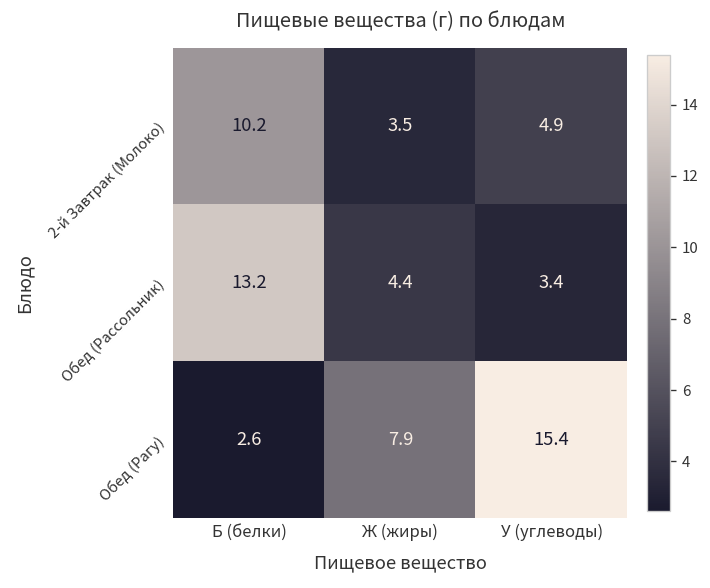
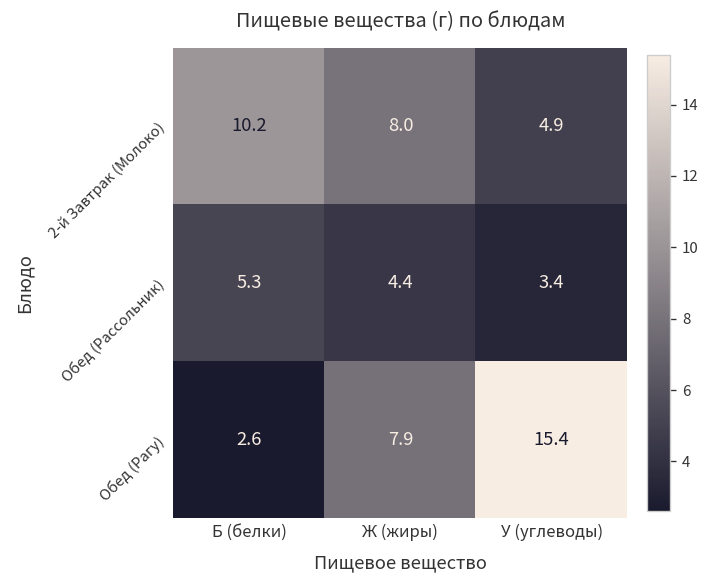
  {
    "2-й Завтрак (Молоко)": {
      "Б (белки)": 10.2,
-     "Ж (жиры)": 3.5,
+     "Ж (жиры)": 8.0,
      "У (углеводы)": 4.9
    },
    "Обед (Рассольник)": {
-     "Б (белки)": 13.2,
+     "Б (белки)": 5.3,
      "Ж (жиры)": 4.4,
      "У (углеводы)": 3.4
    },
    "Обед (Рагу)": {
      "Б (белки)": 2.6,
      "Ж (жиры)": 7.9,
      "У (углеводы)": 15.4
    }
  }
